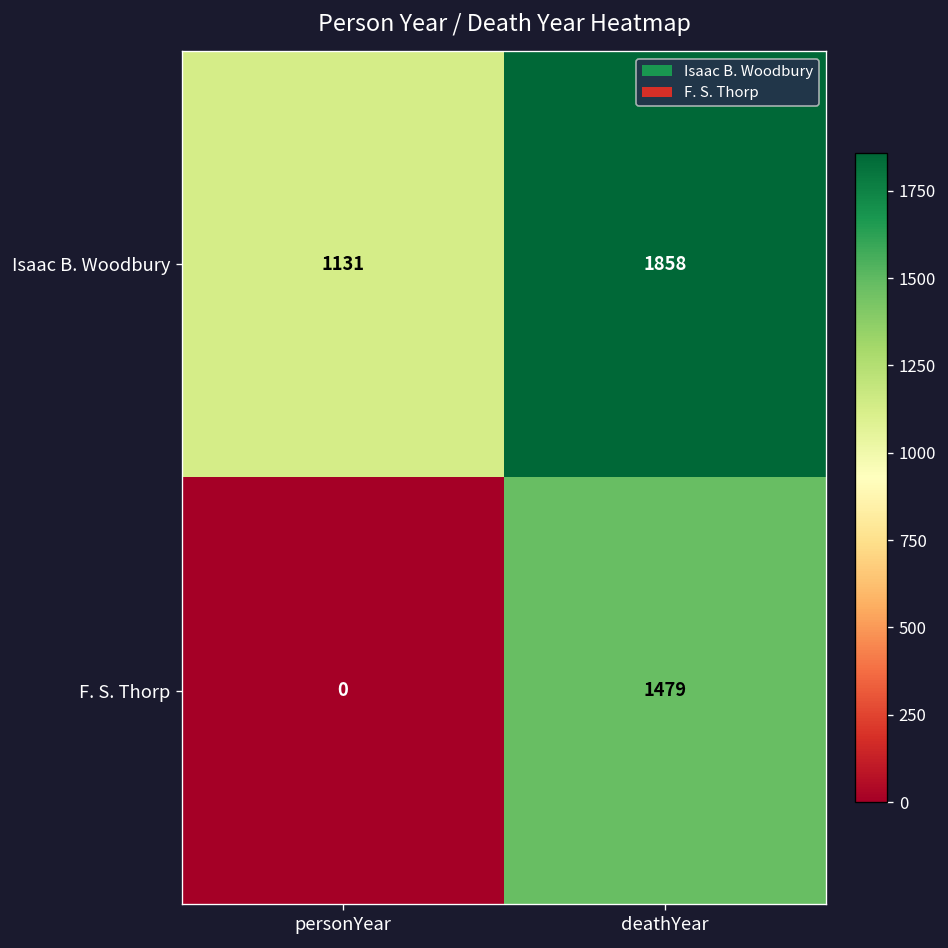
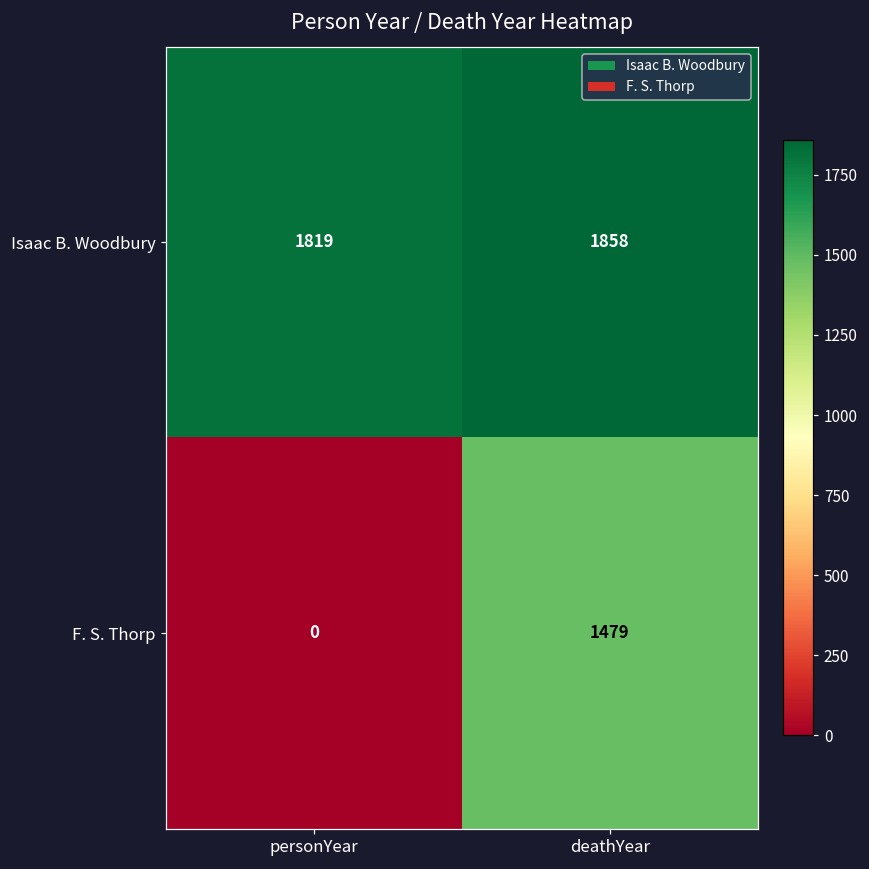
  {
    "Isaac B. Woodbury": {
-     "personYear": 1131,
+     "personYear": 1819,
      "deathYear": 1858
    },
    "F. S. Thorp": {
      "personYear": 0,
      "deathYear": 1479
    }
  }
